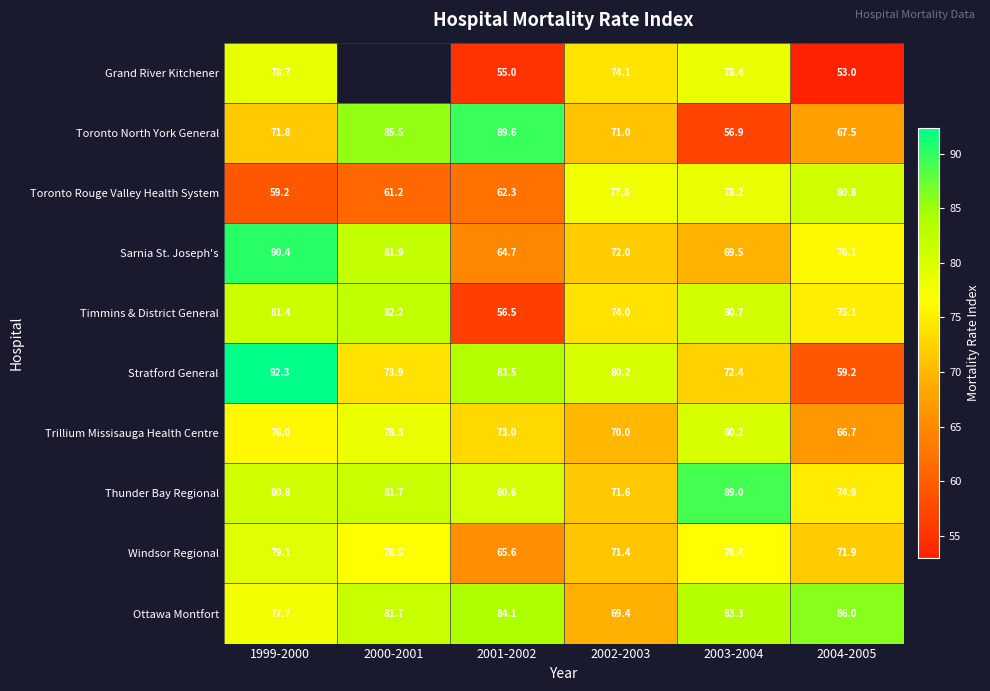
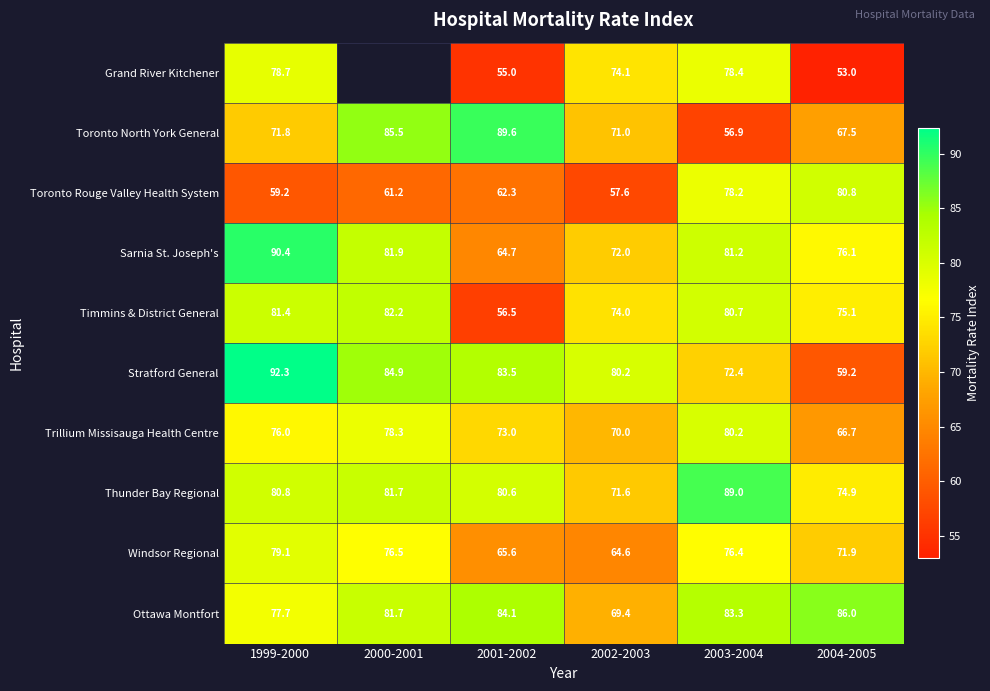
  {
    "Grand River Kitchener": {
      "1999-2000": 78.7,
      "2001-2002": 55.0,
      "2002-2003": 74.1,
      "2003-2004": 78.4,
      "2004-2005": 53.0
    },
    "Toronto North York General": {
      "1999-2000": 71.8,
      "2000-2001": 85.5,
      "2001-2002": 89.6,
      "2002-2003": 71.0,
      "2003-2004": 56.9,
      "2004-2005": 67.5
    },
    "Toronto Rouge Valley Health System": {
      "1999-2000": 59.2,
      "2000-2001": 61.2,
      "2001-2002": 62.3,
-     "2002-2003": 77.8,
+     "2002-2003": 57.6,
      "2003-2004": 78.2,
      "2004-2005": 80.8
    },
    "Sarnia St. Joseph's": {
      "1999-2000": 90.4,
      "2000-2001": 81.9,
      "2001-2002": 64.7,
      "2002-2003": 72.0,
-     "2003-2004": 69.5,
+     "2003-2004": 81.2,
      "2004-2005": 76.1
    },
    "Timmins & District General": {
      "1999-2000": 81.4,
      "2000-2001": 82.2,
      "2001-2002": 56.5,
      "2002-2003": 74.0,
      "2003-2004": 80.7,
      "2004-2005": 75.1
    },
    "Stratford General": {
      "1999-2000": 92.3,
-     "2000-2001": 73.9,
+     "2000-2001": 84.9,
      "2001-2002": 83.5,
      "2002-2003": 80.2,
      "2003-2004": 72.4,
      "2004-2005": 59.2
    },
    "Trillium Missisauga Health Centre": {
      "1999-2000": 76.0,
      "2000-2001": 78.3,
      "2001-2002": 73.0,
      "2002-2003": 70.0,
      "2003-2004": 80.2,
      "2004-2005": 66.7
    },
    "Thunder Bay Regional": {
      "1999-2000": 80.8,
      "2000-2001": 81.7,
      "2001-2002": 80.6,
      "2002-2003": 71.6,
      "2003-2004": 89.0,
      "2004-2005": 74.9
    },
    "Windsor Regional": {
      "1999-2000": 79.1,
      "2000-2001": 76.5,
      "2001-2002": 65.6,
-     "2002-2003": 71.4,
+     "2002-2003": 64.6,
      "2003-2004": 76.4,
      "2004-2005": 71.9
    },
    "Ottawa Montfort": {
      "1999-2000": 77.7,
      "2000-2001": 81.7,
      "2001-2002": 84.1,
      "2002-2003": 69.4,
      "2003-2004": 83.3,
      "2004-2005": 86.0
    }
  }
